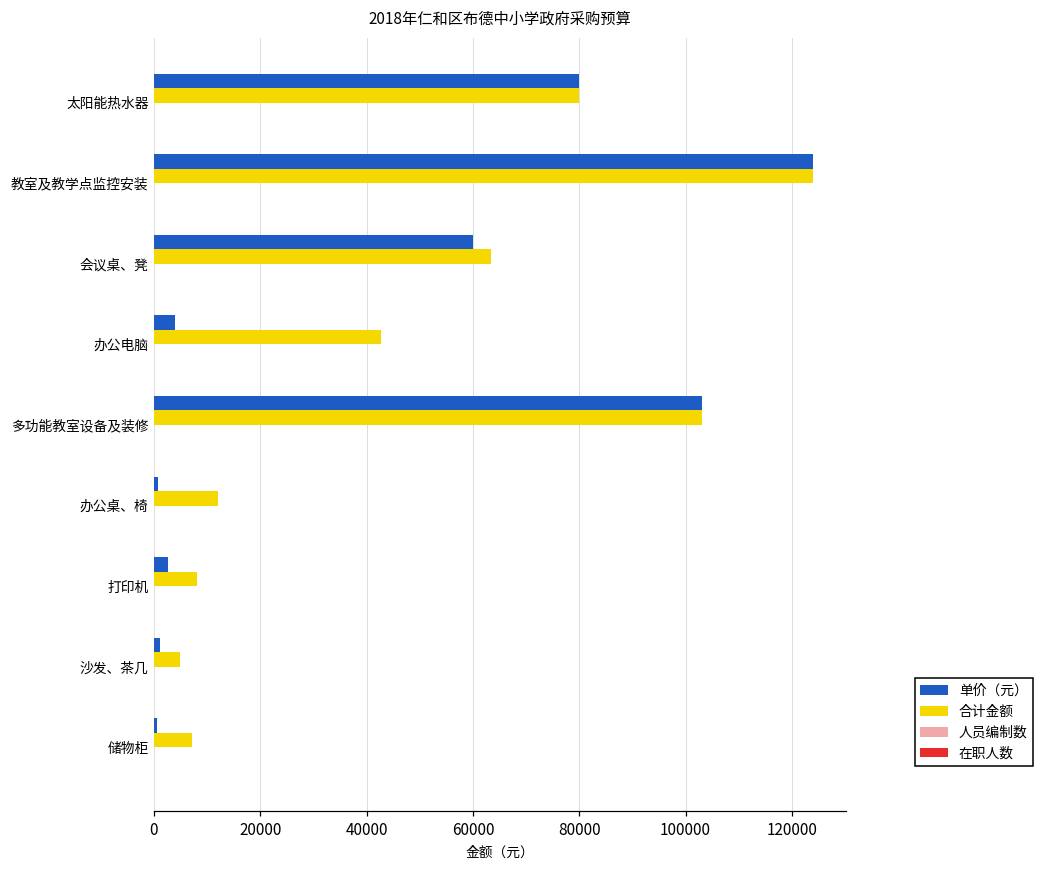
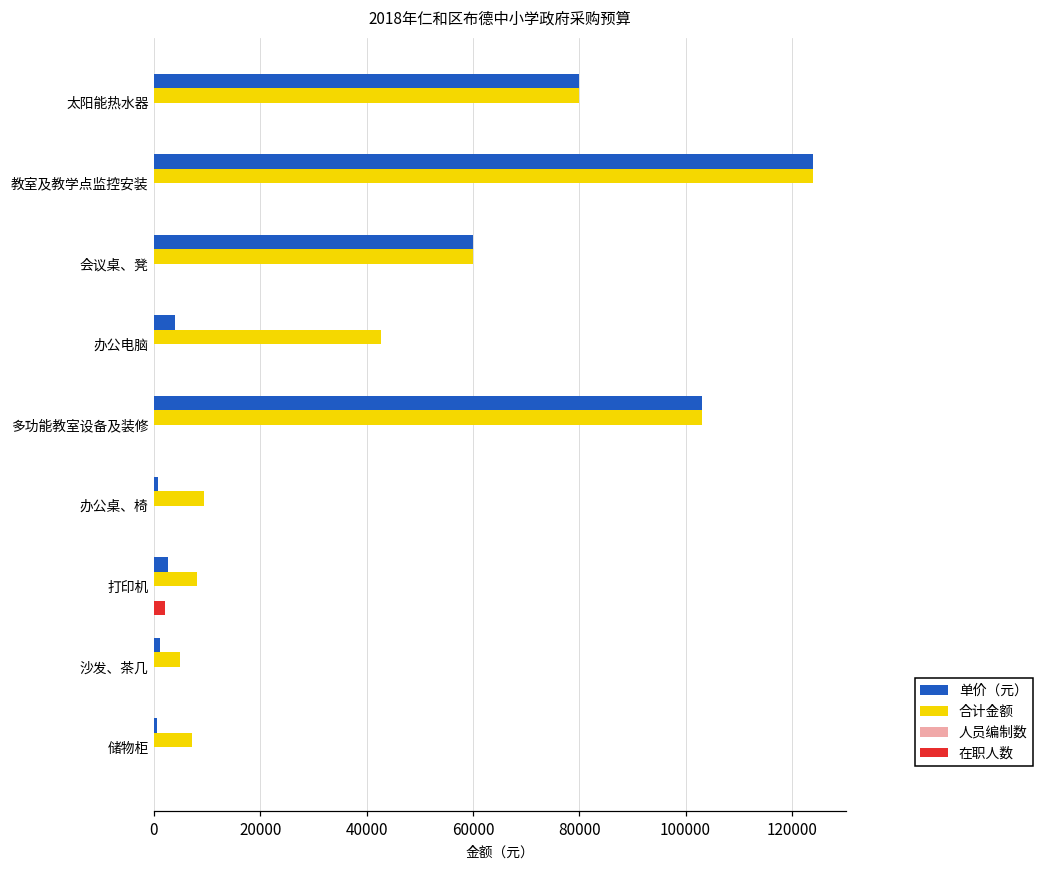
  {
    "单价（元）": {
      "太阳能热水器": 80000,
      "教室及教学点监控安装": 124000,
      "会议桌、凳": 60000,
      "办公电脑": 4000,
      "多功能教室设备及装修": 103000,
      "办公桌、椅": 1000,
      "打印机": 3000,
      "沙发、茶几": 1000,
      "储物柜": 1000
    },
    "合计金额": {
      "太阳能热水器": 80000,
      "教室及教学点监控安装": 124000,
-     "会议桌、凳": 63000,
+     "会议桌、凳": 60000,
      "办公电脑": 43000,
      "多功能教室设备及装修": 103000,
-     "办公桌、椅": 12000,
+     "办公桌、椅": 9000,
      "打印机": 8000,
      "沙发、茶几": 5000,
      "储物柜": 7000
    },
    "在职人数": {
-     "打印机": 0
+     "打印机": 2000
    }
  }
